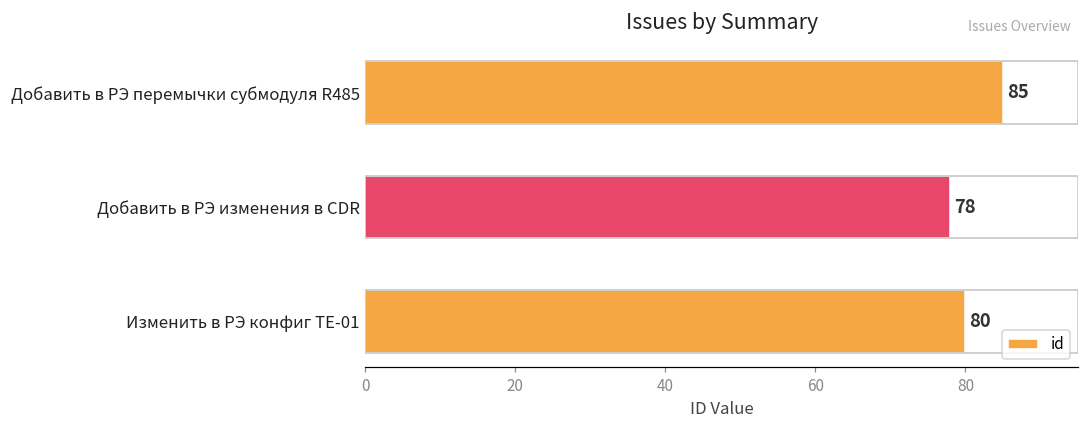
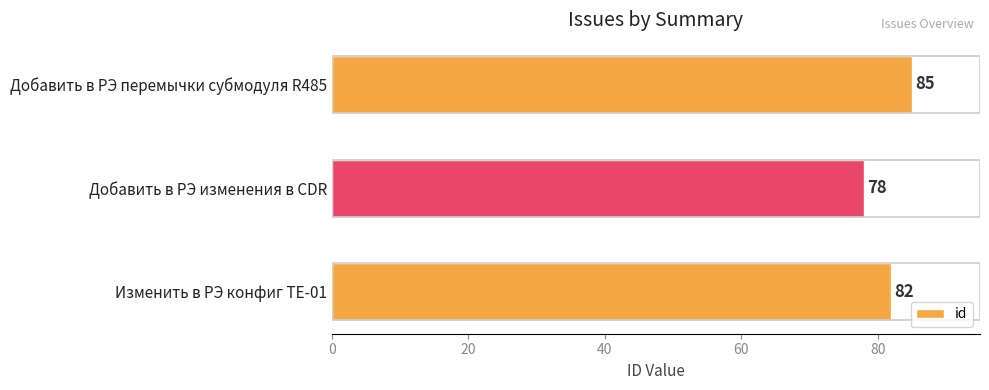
  {
    "Добавить в РЭ перемычки субмодуля R485": 85,
    "Добавить в РЭ изменения в CDR": 78,
-   "Изменить в РЭ конфиг TE-01": 80
+   "Изменить в РЭ конфиг TE-01": 82
  }
